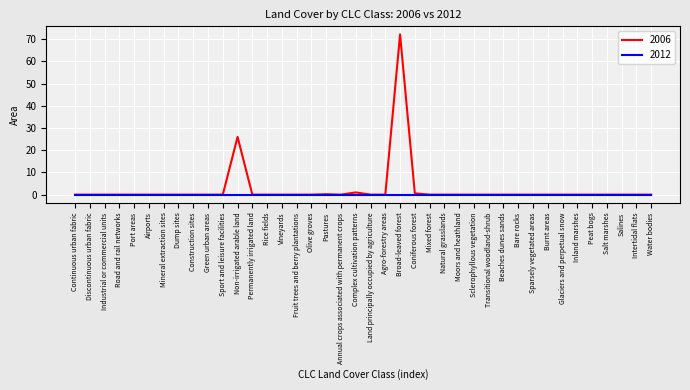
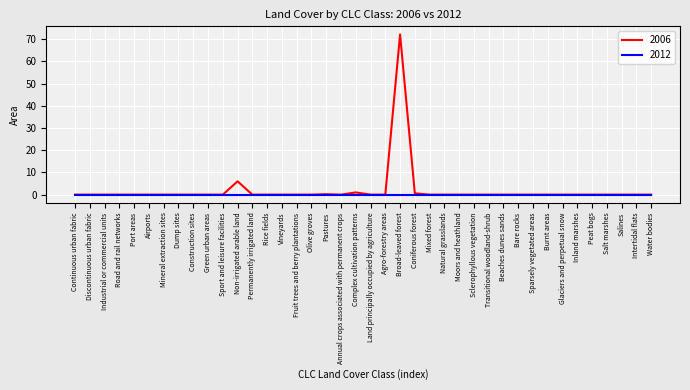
  {
    "2006": {
-     "Non-irrigated arable land": 26,
+     "Non-irrigated arable land": 6,
      "Broad-leaved forest": 72
    },
    "2012": {
      "Non-irrigated arable land": 0,
      "Broad-leaved forest": 0
    }
  }
